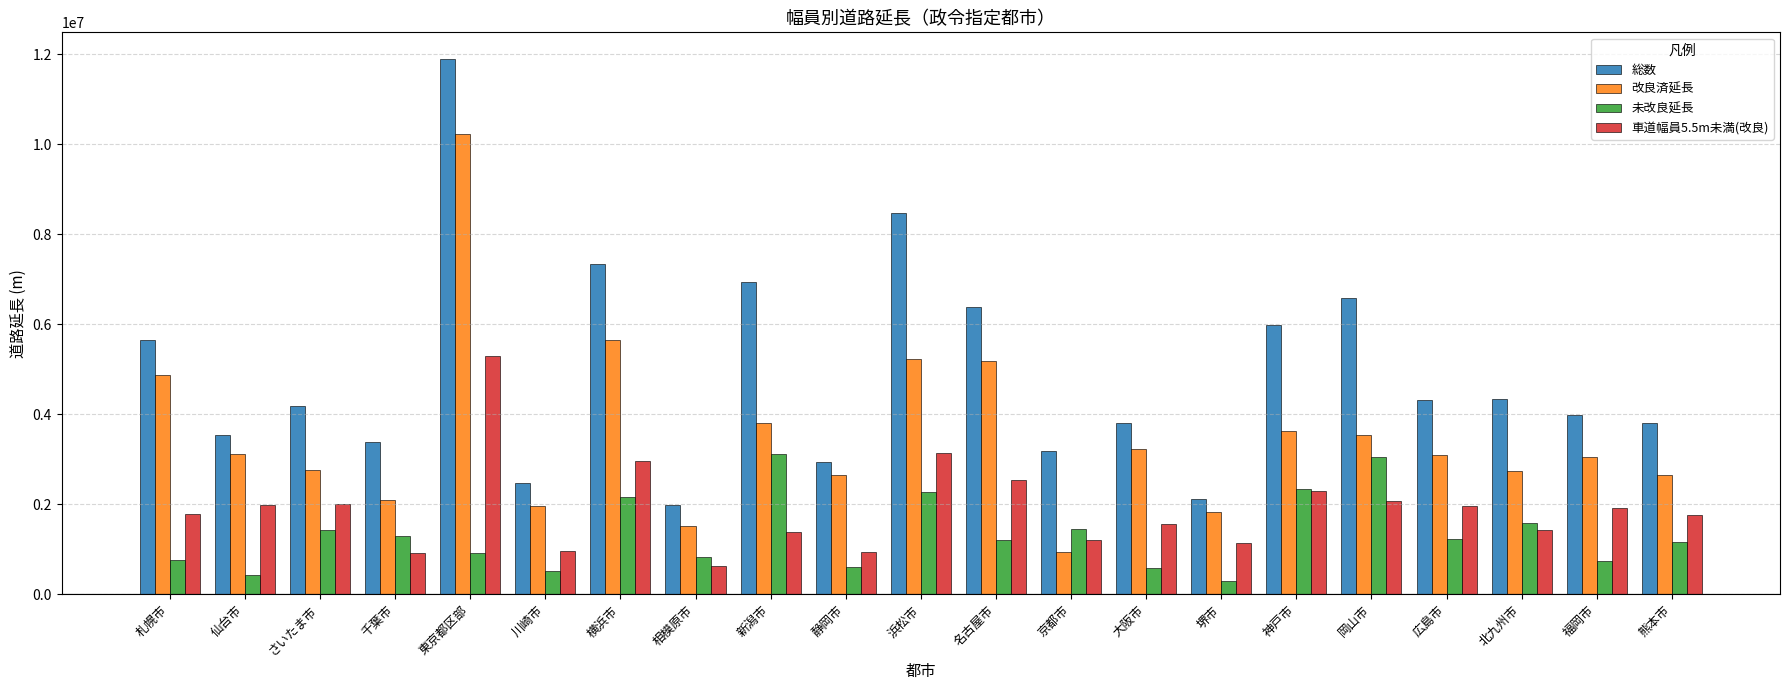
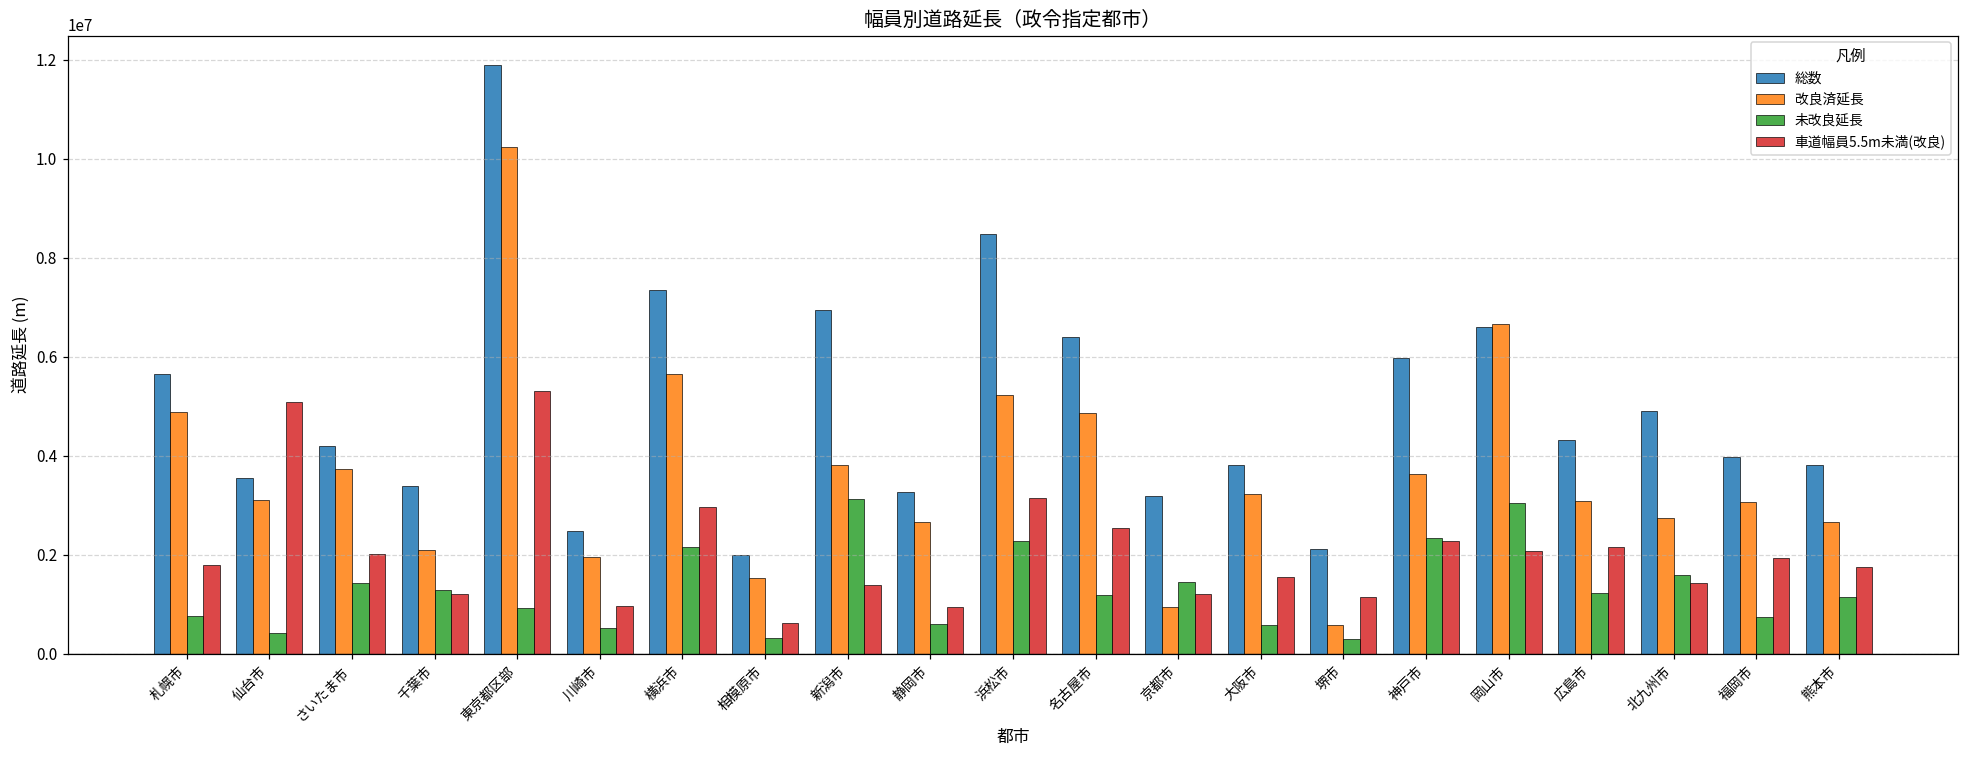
  {
    "総数": {
      "札幌市": 5700000,
      "仙台市": 3500000,
      "さいたま市": 4200000,
      "千葉市": 3400000,
      "東京都区部": 11900000,
      "川崎市": 2500000,
      "横浜市": 7300000,
      "相模原市": 2000000,
      "新潟市": 6900000,
-     "静岡市": 2900000,
+     "静岡市": 3300000,
      "浜松市": 8500000,
      "名古屋市": 6400000,
      "京都市": 3200000,
      "大阪市": 3800000,
      "堺市": 2100000,
      "神戸市": 6000000,
      "岡山市": 6600000,
      "広島市": 4300000,
-     "北九州市": 4300000,
+     "北九州市": 4900000,
      "福岡市": 4000000,
      "熊本市": 3800000
    },
    "改良済延長": {
      "札幌市": 4900000,
      "仙台市": 3100000,
-     "さいたま市": 2800000,
+     "さいたま市": 3700000,
      "千葉市": 2100000,
      "東京都区部": 10200000,
      "川崎市": 2000000,
      "横浜市": 5600000,
      "相模原市": 1500000,
      "新潟市": 3800000,
      "静岡市": 2700000,
      "浜松市": 5200000,
-     "名古屋市": 5200000,
+     "名古屋市": 4900000,
      "京都市": 900000,
      "大阪市": 3200000,
-     "堺市": 1800000,
+     "堺市": 600000,
      "神戸市": 3600000,
-     "岡山市": 3500000,
+     "岡山市": 6700000,
      "広島市": 3100000,
      "北九州市": 2700000,
      "福岡市": 3100000,
      "熊本市": 2700000
    },
    "未改良延長": {
      "札幌市": 800000,
      "仙台市": 400000,
      "さいたま市": 1400000,
      "千葉市": 1300000,
      "東京都区部": 900000,
      "川崎市": 500000,
      "横浜市": 2200000,
-     "相模原市": 800000,
+     "相模原市": 300000,
      "新潟市": 3100000,
      "静岡市": 600000,
      "浜松市": 2300000,
      "名古屋市": 1200000,
      "京都市": 1400000,
      "大阪市": 600000,
      "堺市": 300000,
      "神戸市": 2300000,
      "岡山市": 3000000,
      "広島市": 1200000,
      "北九州市": 1600000,
      "福岡市": 700000,
      "熊本市": 1200000
    },
    "車道幅員5.5m未満(改良)": {
      "札幌市": 1800000,
-     "仙台市": 2000000,
+     "仙台市": 5100000,
      "さいたま市": 2000000,
-     "千葉市": 900000,
+     "千葉市": 1200000,
      "東京都区部": 5300000,
      "川崎市": 1000000,
      "横浜市": 3000000,
      "相模原市": 600000,
      "新潟市": 1400000,
      "静岡市": 900000,
      "浜松市": 3100000,
      "名古屋市": 2500000,
      "京都市": 1200000,
      "大阪市": 1600000,
      "堺市": 1100000,
      "神戸市": 2300000,
      "岡山市": 2100000,
-     "広島市": 2000000,
+     "広島市": 2200000,
      "北九州市": 1400000,
      "福岡市": 1900000,
      "熊本市": 1800000
    }
  }
